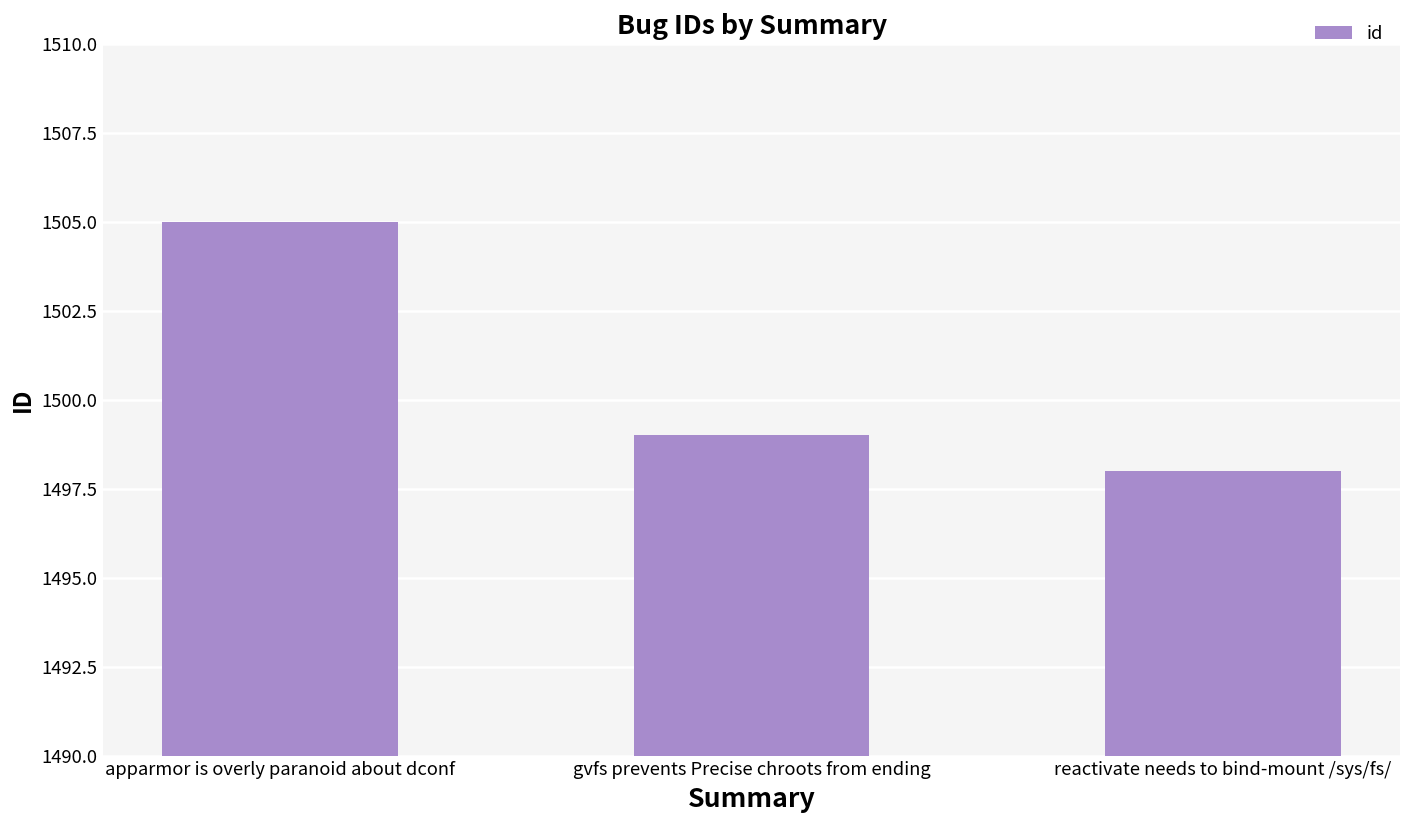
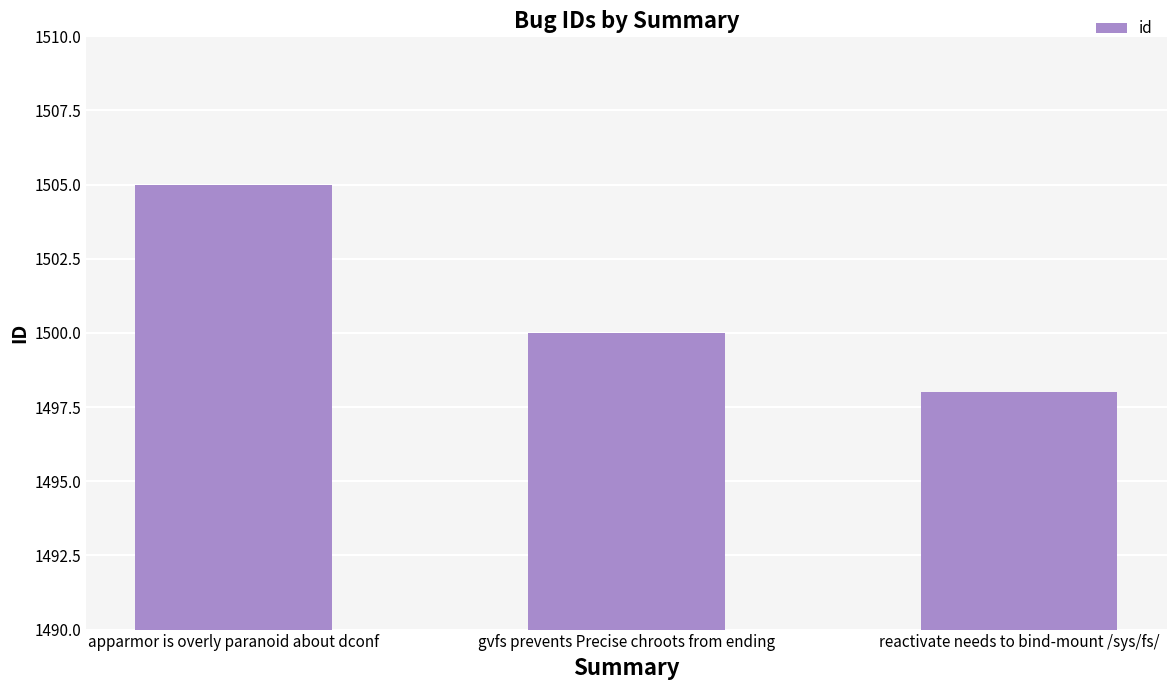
  {
    "apparmor is overly paranoid about dconf": 1505,
-   "gvfs prevents Precise chroots from ending": 1499,
+   "gvfs prevents Precise chroots from ending": 1500,
    "reactivate needs to bind-mount /sys/fs/": 1498
  }
